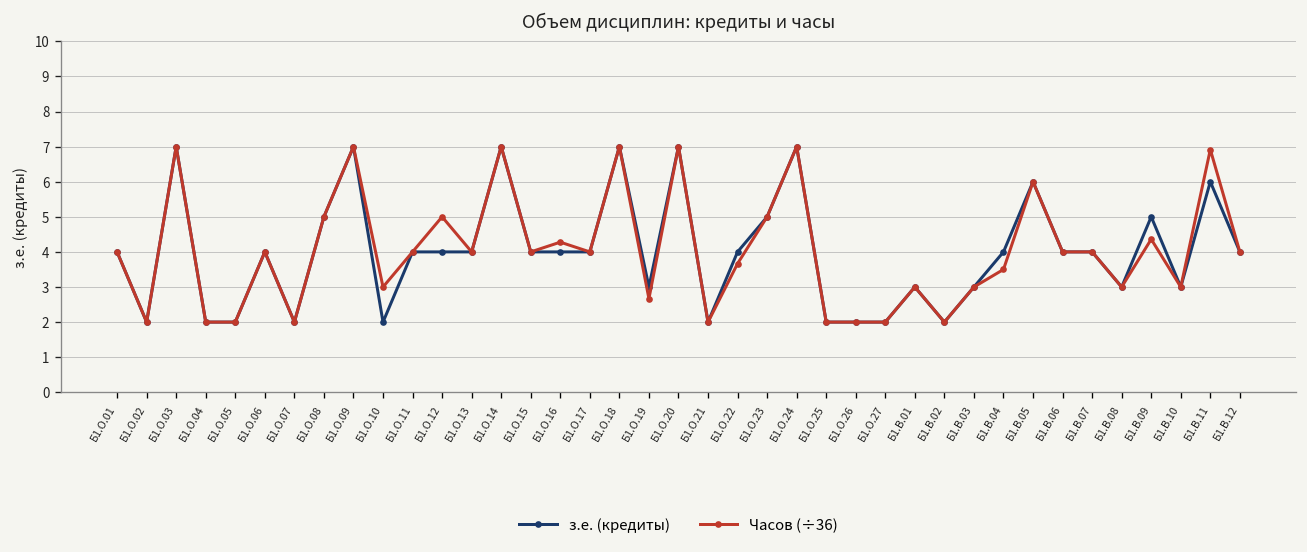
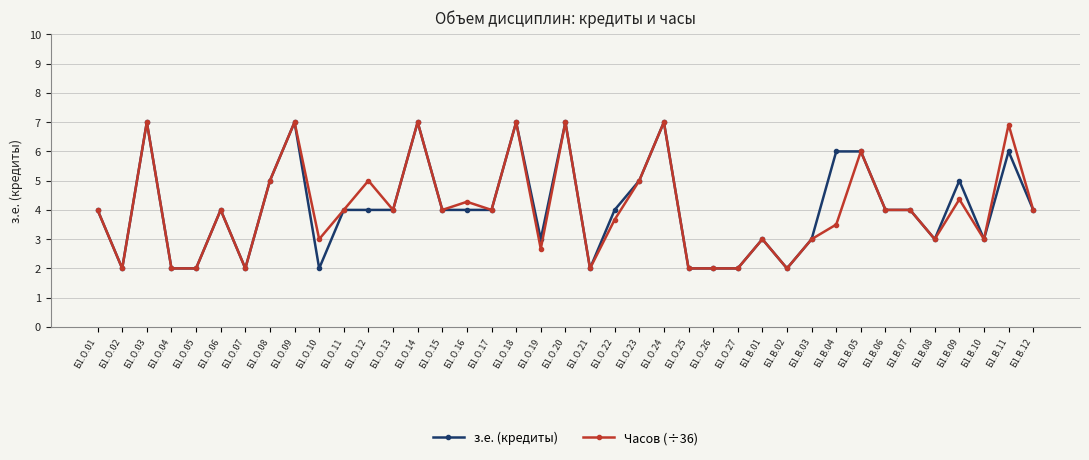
  {
    "з.е. (кредиты)": {
      "Б1.О.10": 2,
      "Б1.О.12": 4,
      "Б1.О.16": 4,
      "Б1.О.19": 3,
      "Б1.О.22": 4,
-     "Б1.В.04": 4,
+     "Б1.В.04": 6,
      "Б1.В.09": 5,
      "Б1.В.11": 6
    },
    "Часов (÷36)": {
      "Б1.О.10": 3,
      "Б1.О.12": 5,
      "Б1.О.16": 4.3,
      "Б1.О.19": 2.7,
      "Б1.О.22": 3.7,
      "Б1.В.04": 3.5,
      "Б1.В.09": 4.4,
      "Б1.В.11": 7
    }
  }
